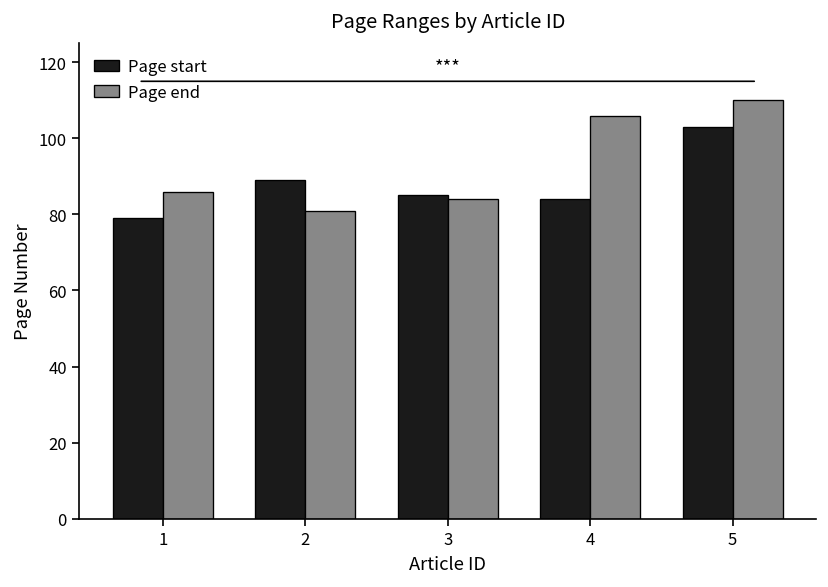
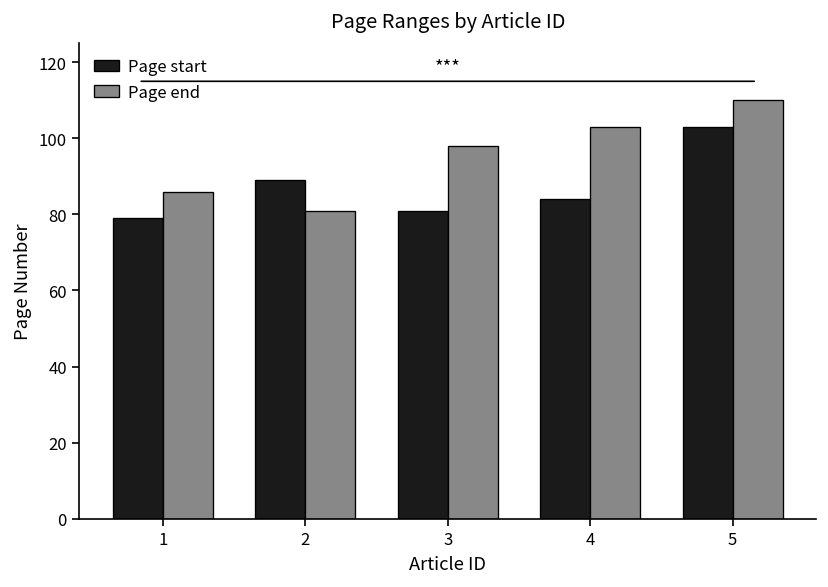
  {
    "Page start": {
      "1": 79,
      "2": 89,
-     "3": 85,
+     "3": 81,
      "4": 84,
      "5": 103
    },
    "Page end": {
      "1": 86,
      "2": 81,
-     "3": 84,
-     "4": 106,
+     "3": 98,
+     "4": 103,
      "5": 110
    }
  }
